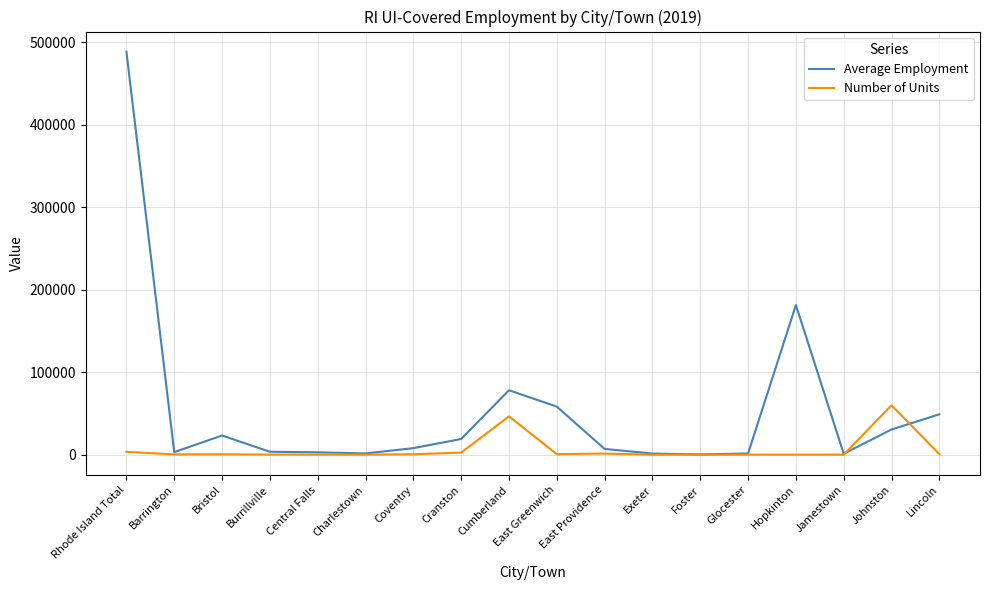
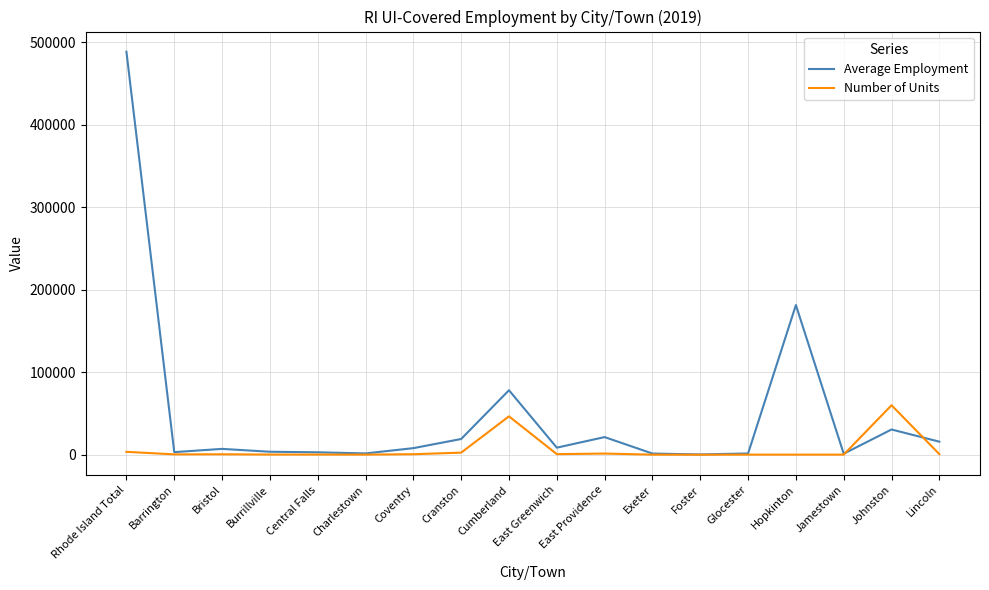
  {
    "Average Employment": {
      "Rhode Island Total": 490000,
-     "Bristol": 20000,
+     "Bristol": 10000,
      "Burrillville": 0,
      "Coventry": 10000,
      "Cranston": 20000,
      "Cumberland": 80000,
-     "East Greenwich": 60000,
-     "East Providence": 10000,
+     "East Greenwich": 10000,
+     "East Providence": 20000,
      "Hopkinton": 180000,
      "Johnston": 30000,
-     "Lincoln": 50000
+     "Lincoln": 20000
    },
    "Number of Units": {
      "Rhode Island Total": 0,
      "Bristol": 0,
      "Burrillville": 0,
      "Coventry": 0,
      "Cranston": 0,
      "Cumberland": 50000,
      "East Greenwich": 0,
      "East Providence": 0,
      "Hopkinton": 0,
      "Johnston": 60000,
      "Lincoln": 0
    }
  }
